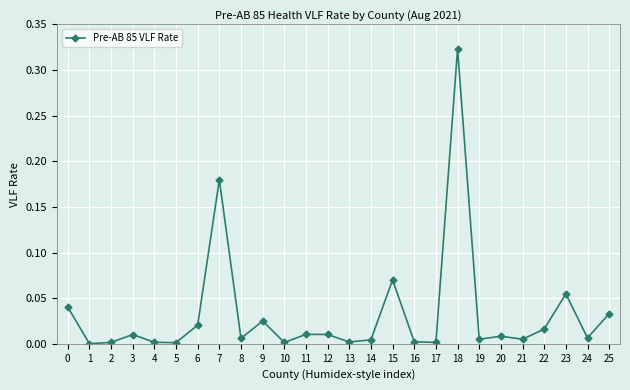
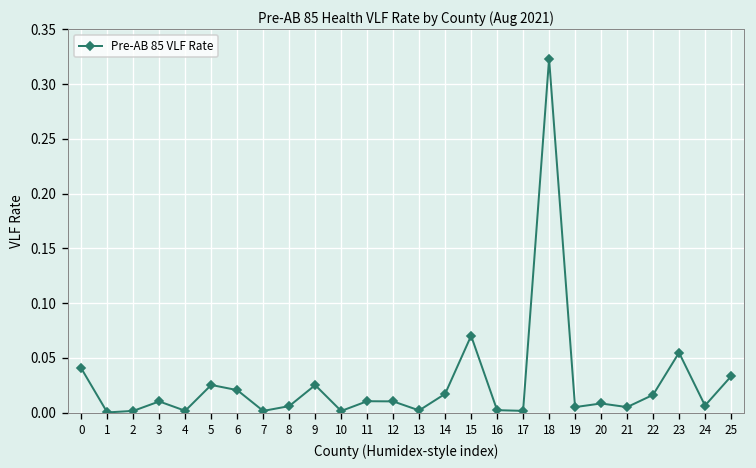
  {
    "0": 0.04,
    "1": 0.00,
    "2": 0.00,
    "3": 0.01,
    "4": 0.00,
-   "5": 0.00,
+   "5": 0.03,
    "6": 0.02,
-   "7": 0.18,
+   "7": 0.00,
    "8": 0.01,
    "9": 0.03,
    "10": 0.00,
    "11": 0.01,
    "12": 0.01,
    "13": 0.00,
-   "14": 0.00,
+   "14": 0.02,
    "15": 0.07,
    "16": 0.00,
    "17": 0.00,
    "18": 0.32,
    "19": 0.00,
    "20": 0.01,
    "21": 0.00,
    "22": 0.02,
    "23": 0.05,
    "24": 0.01,
    "25": 0.03
  }
